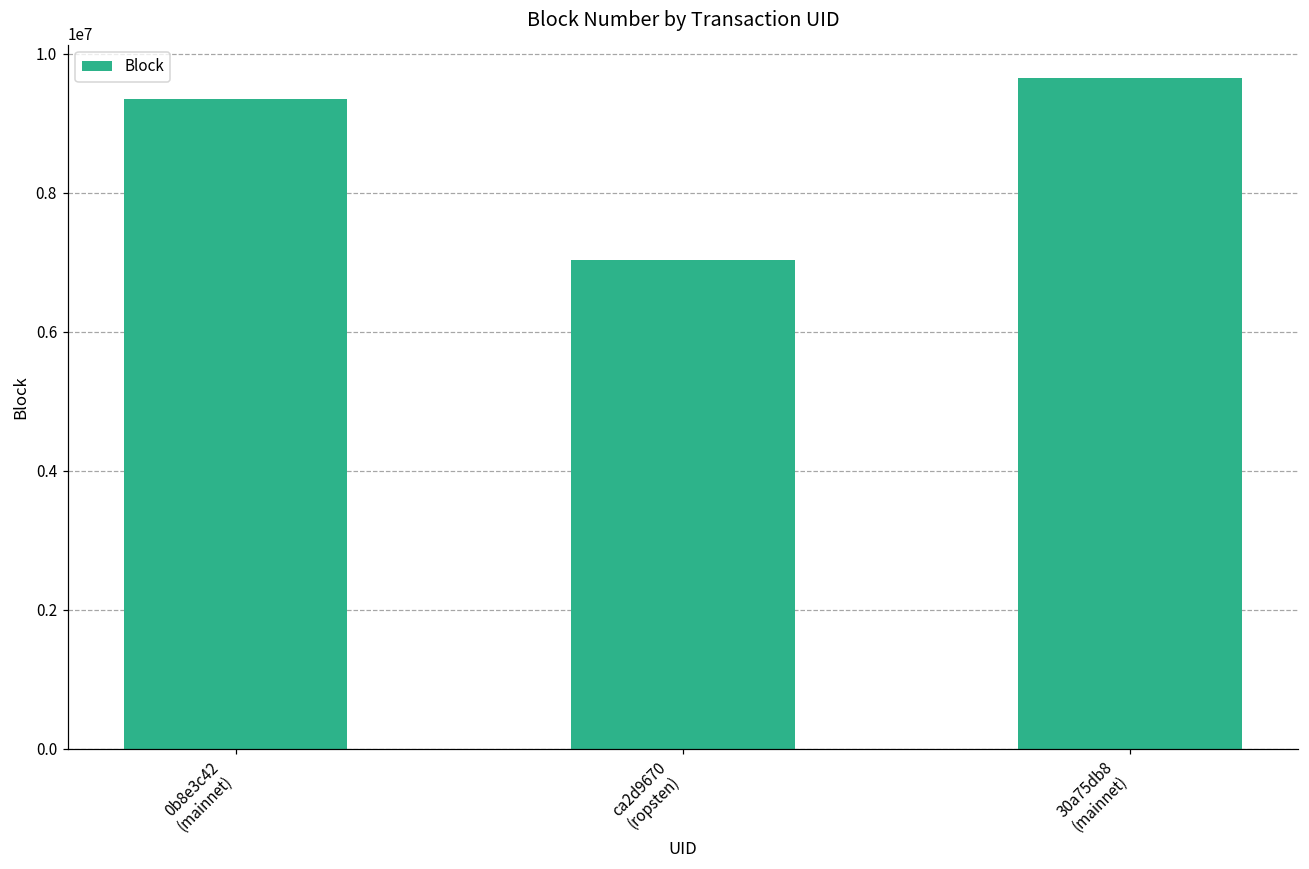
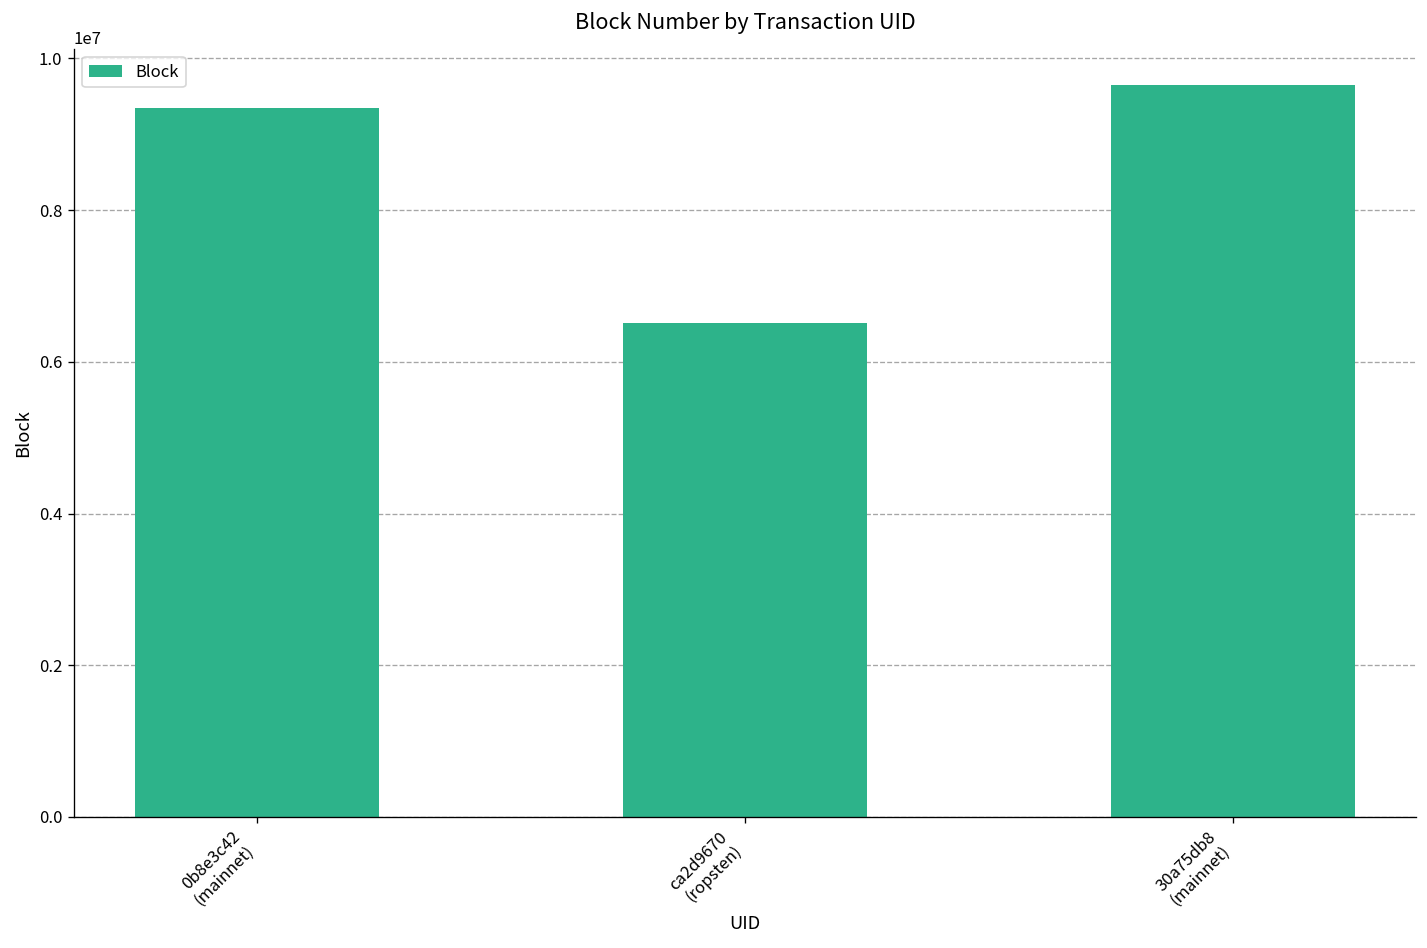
  {
    "0b8e3c42 (mainnet)": 9300000,
-   "ca2d9670 (ropsten)": 7000000,
+   "ca2d9670 (ropsten)": 6500000,
    "30a75db8 (mainnet)": 9600000
  }
